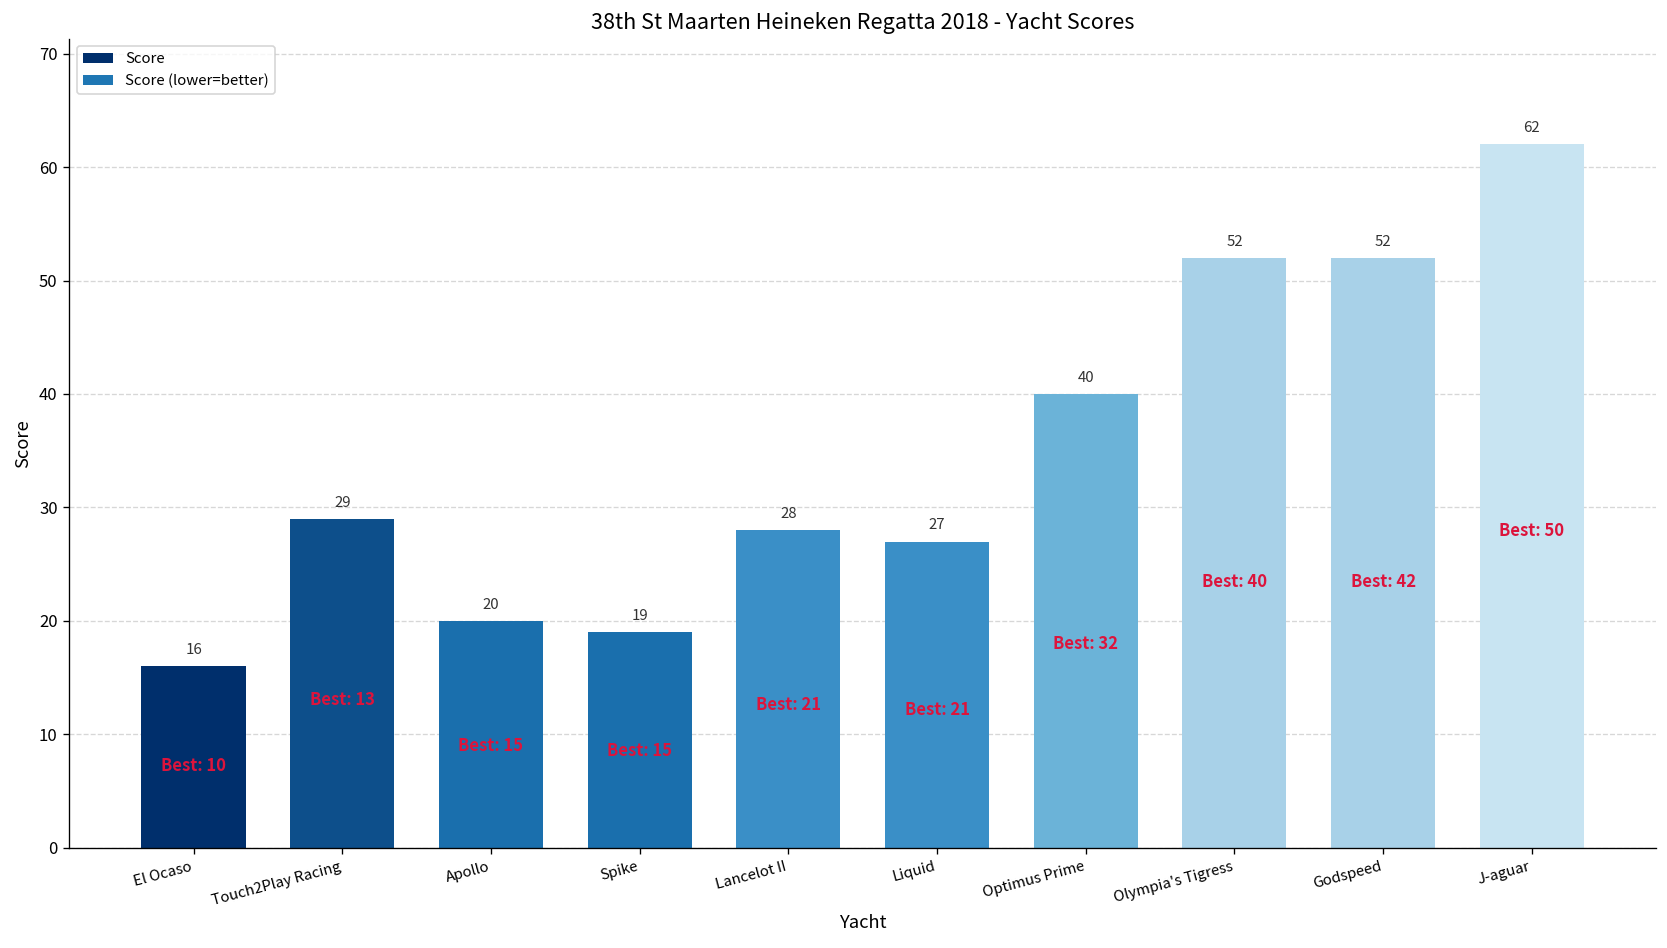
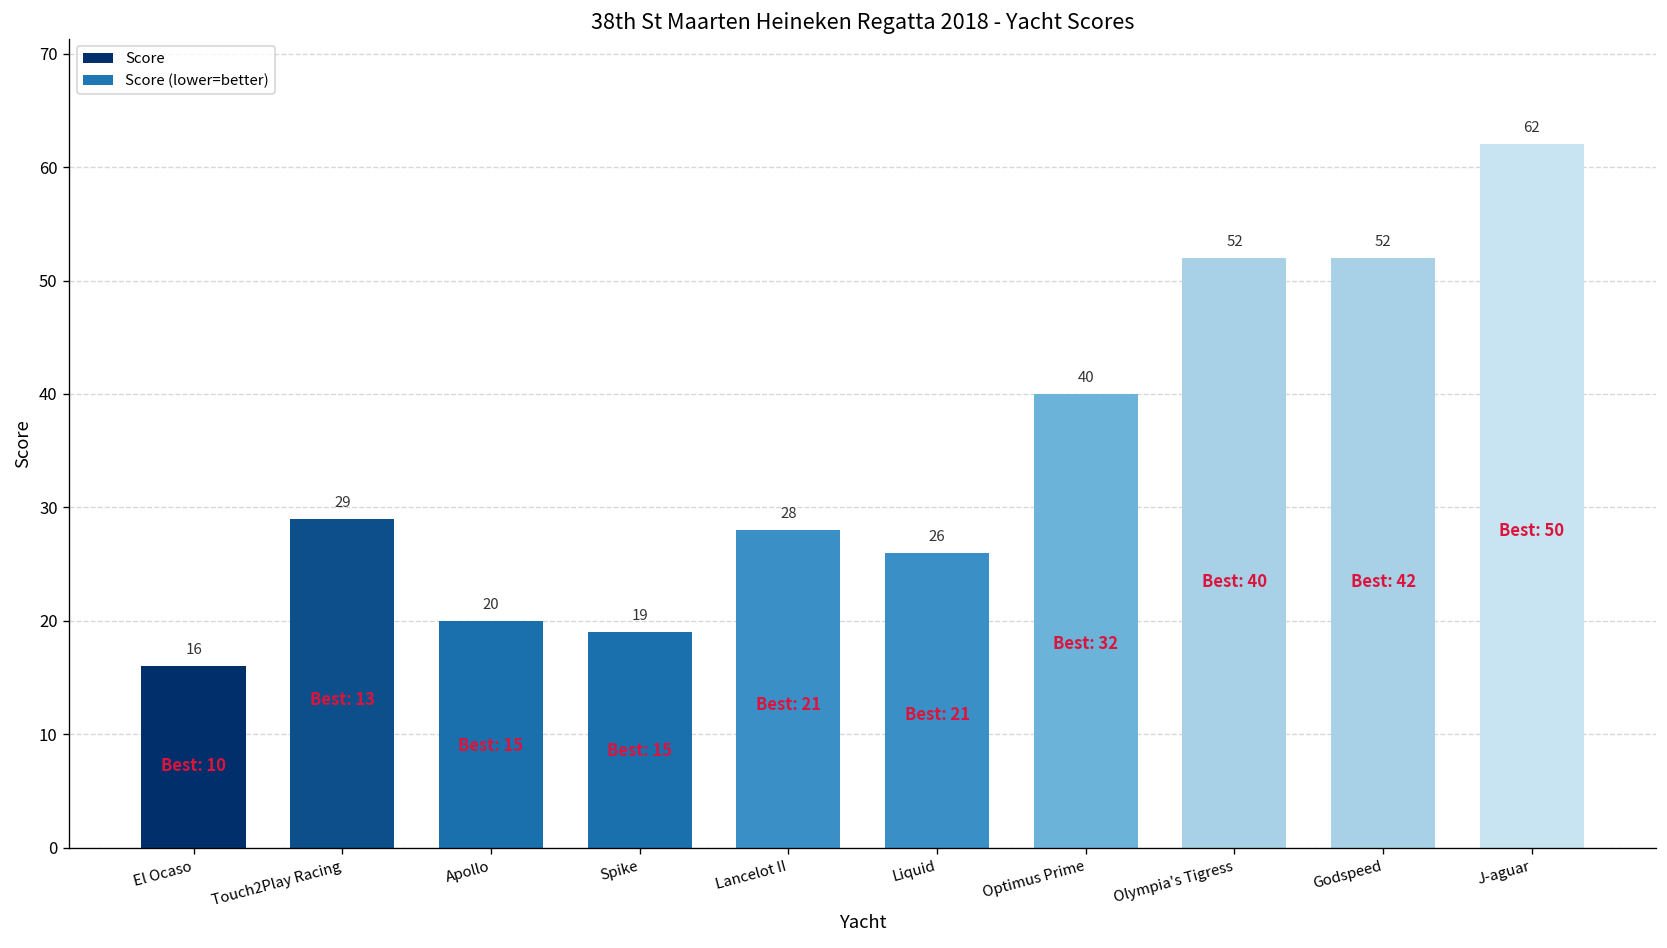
  {
    "El Ocaso": 16,
    "Touch2Play Racing": 29,
    "Apollo": 20,
    "Spike": 19,
    "Lancelot II": 28,
-   "Liquid": 27,
+   "Liquid": 26,
    "Optimus Prime": 40,
    "Olympia's Tigress": 52,
    "Godspeed": 52,
    "J-aguar": 62
  }
